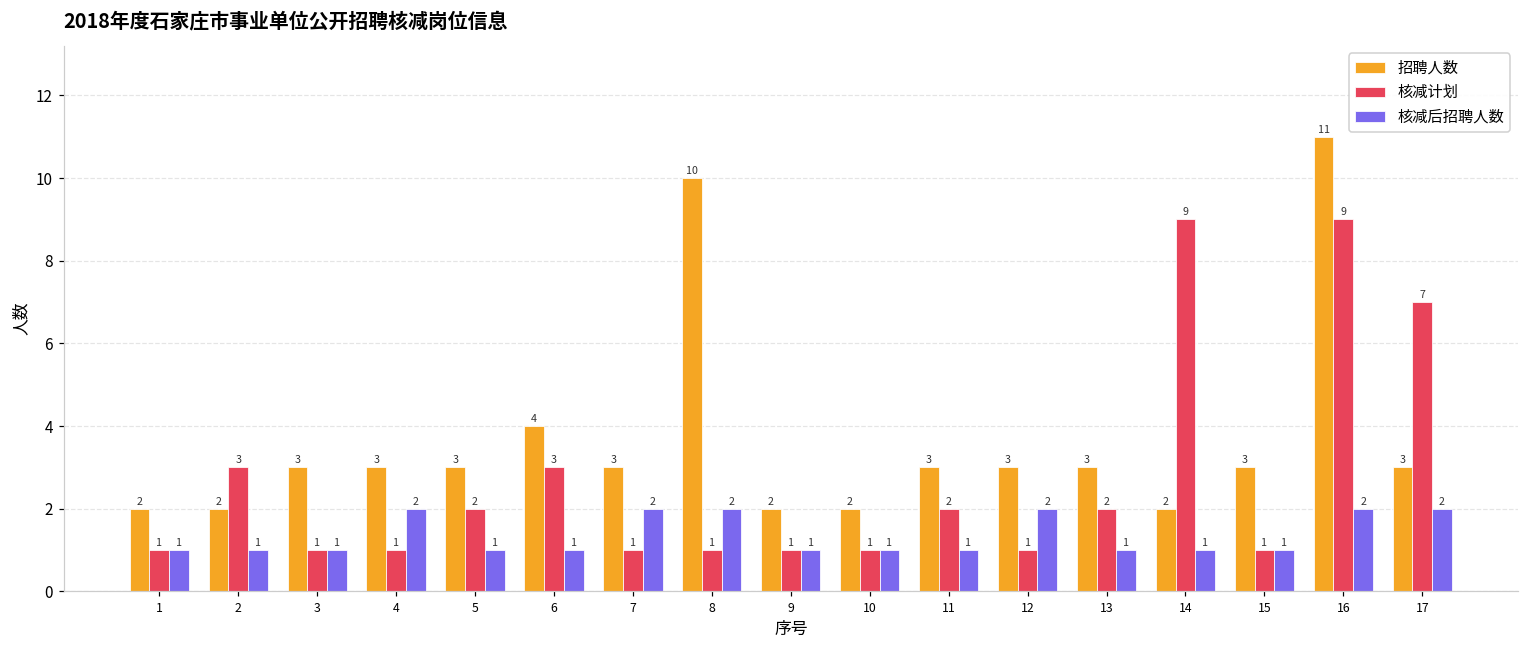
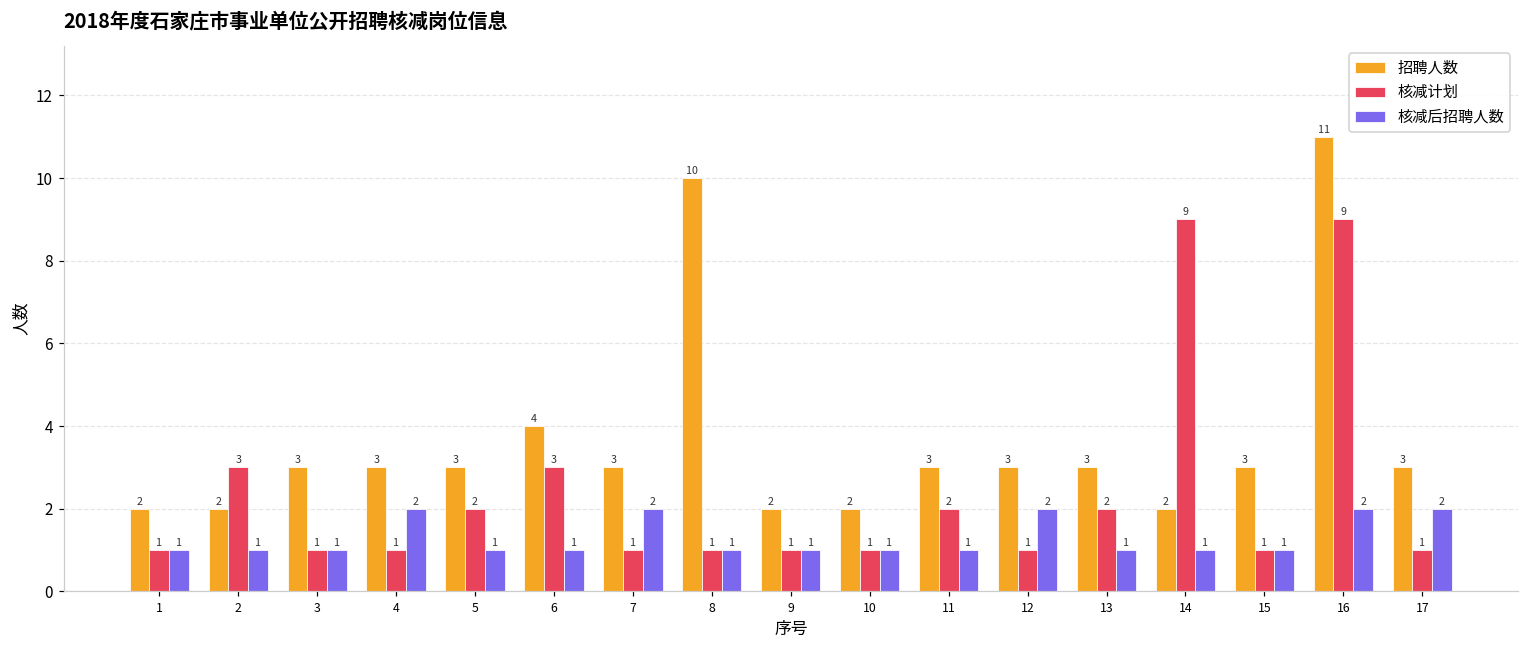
  {
    "招聘人数": {
      "1": 2,
      "2": 2,
      "3": 3,
      "4": 3,
      "5": 3,
      "6": 4,
      "7": 3,
      "8": 10,
      "9": 2,
      "10": 2,
      "11": 3,
      "12": 3,
      "13": 3,
      "14": 2,
      "15": 3,
      "16": 11,
      "17": 3
    },
    "核减计划": {
      "1": 1,
      "2": 3,
      "3": 1,
      "4": 1,
      "5": 2,
      "6": 3,
      "7": 1,
      "8": 1,
      "9": 1,
      "10": 1,
      "11": 2,
      "12": 1,
      "13": 2,
      "14": 9,
      "15": 1,
      "16": 9,
-     "17": 7
+     "17": 1
    },
    "核减后招聘人数": {
      "1": 1,
      "2": 1,
      "3": 1,
      "4": 2,
      "5": 1,
      "6": 1,
      "7": 2,
-     "8": 2,
+     "8": 1,
      "9": 1,
      "10": 1,
      "11": 1,
      "12": 2,
      "13": 1,
      "14": 1,
      "15": 1,
      "16": 2,
      "17": 2
    }
  }
